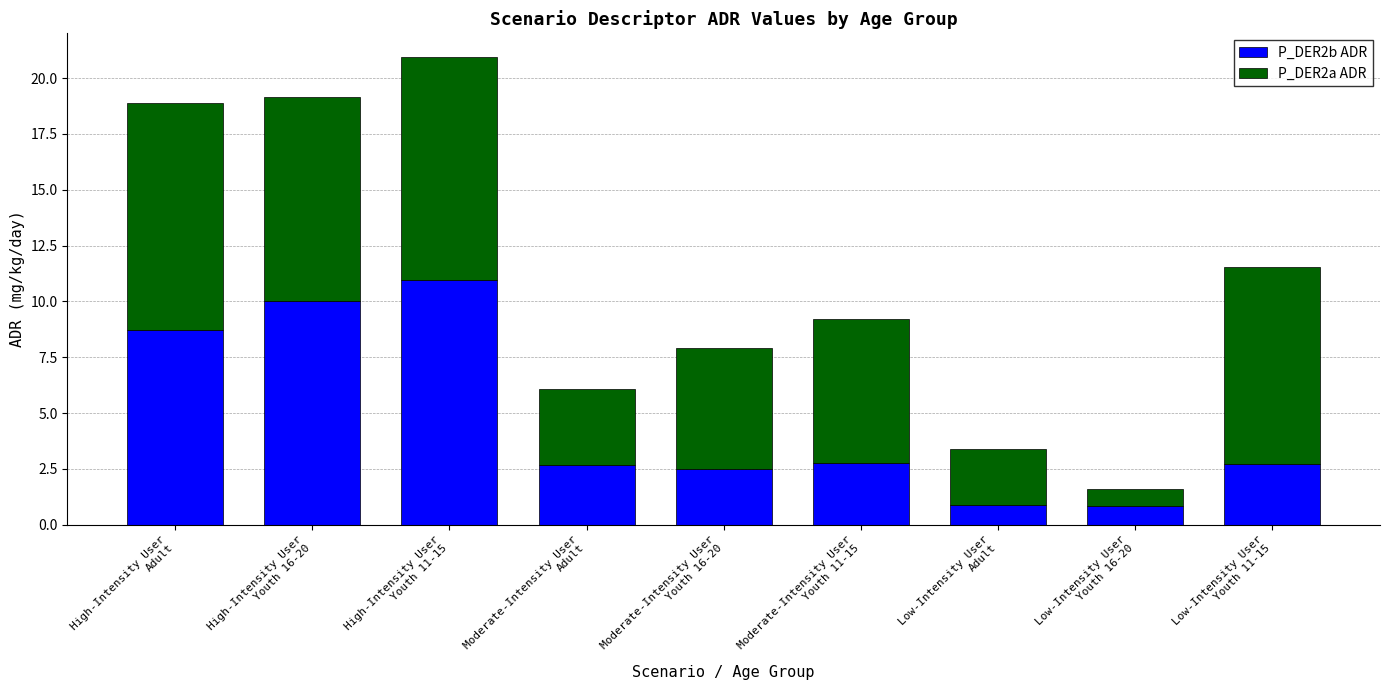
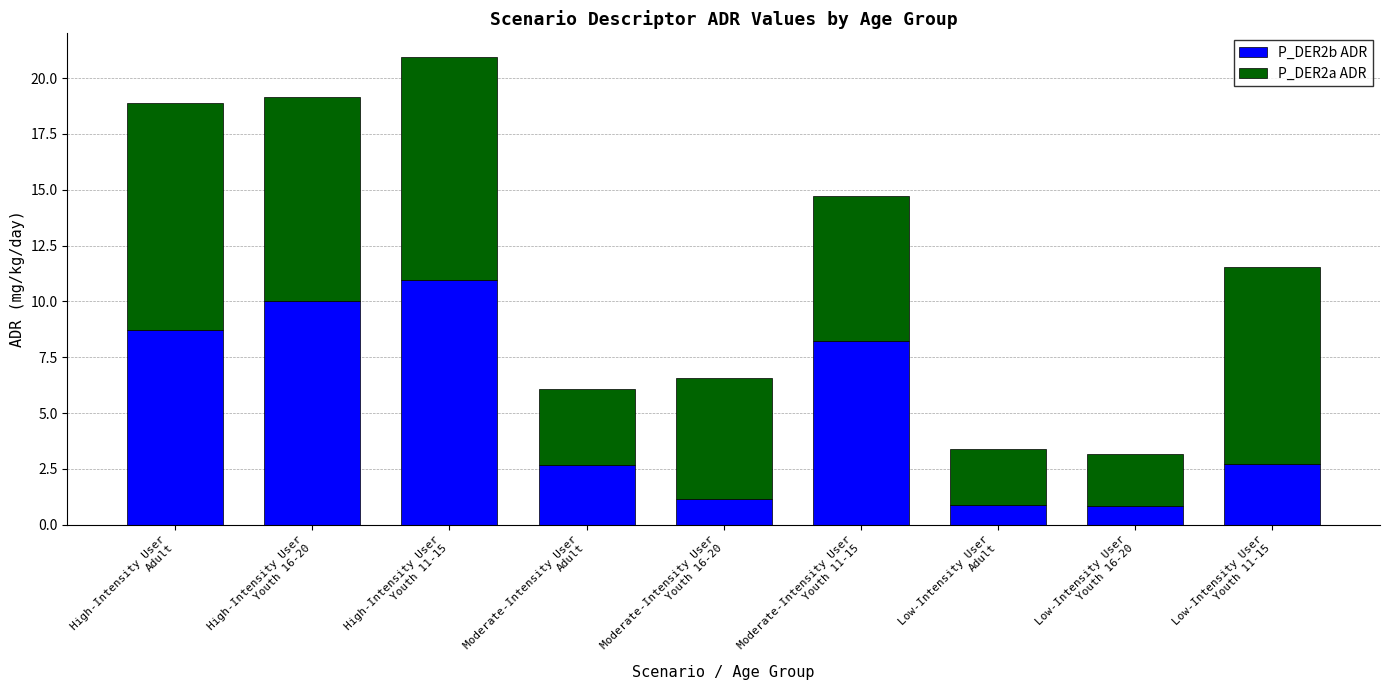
  {
    "P_DER2b ADR": {
      "High-Intensity User Adult": 8.7,
      "High-Intensity User Youth 16-20": 10.0,
      "High-Intensity User Youth 11-15": 11.0,
      "Moderate-Intensity User Adult": 2.7,
-     "Moderate-Intensity User Youth 16-20": 2.5,
-     "Moderate-Intensity User Youth 11-15": 2.7,
+     "Moderate-Intensity User Youth 16-20": 1.2,
+     "Moderate-Intensity User Youth 11-15": 8.2,
      "Low-Intensity User Adult": 0.9,
      "Low-Intensity User Youth 16-20": 0.8,
      "Low-Intensity User Youth 11-15": 2.7
    },
    "P_DER2a ADR": {
      "High-Intensity User Adult": 10.1,
      "High-Intensity User Youth 16-20": 9.1,
      "High-Intensity User Youth 11-15": 10.0,
      "Moderate-Intensity User Adult": 3.4,
      "Moderate-Intensity User Youth 16-20": 5.4,
      "Moderate-Intensity User Youth 11-15": 6.5,
      "Low-Intensity User Adult": 2.5,
-     "Low-Intensity User Youth 16-20": 0.8,
+     "Low-Intensity User Youth 16-20": 2.3,
      "Low-Intensity User Youth 11-15": 8.8
    }
  }
